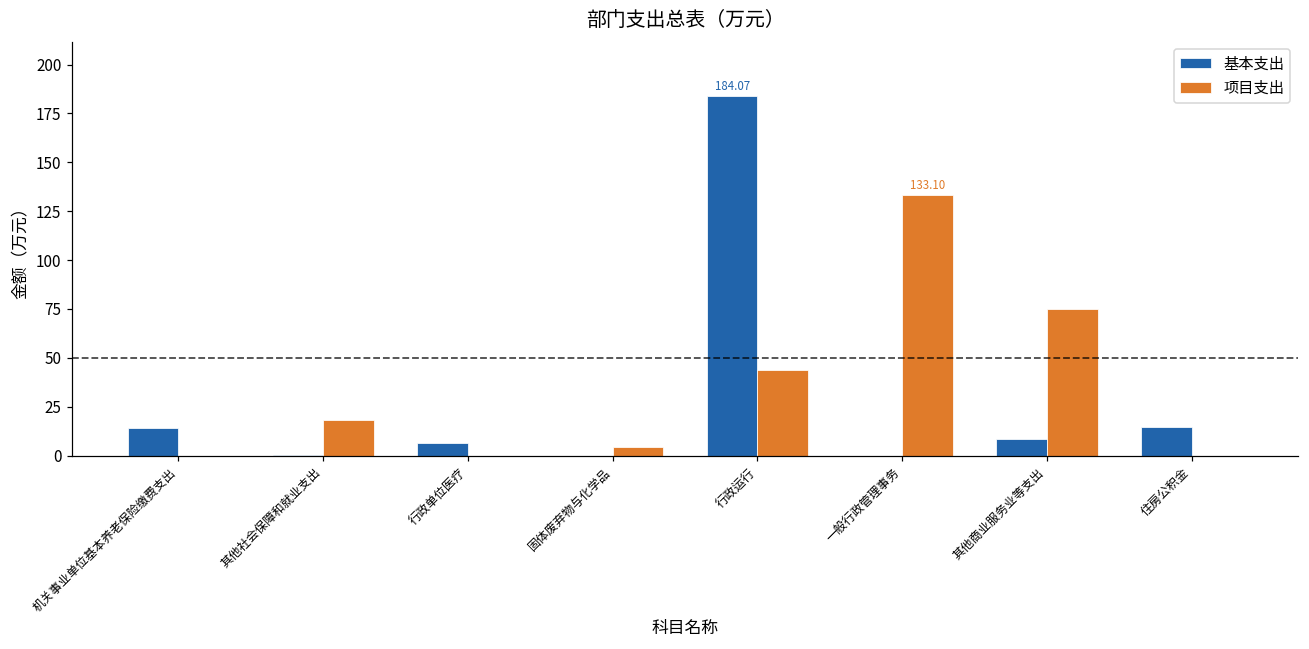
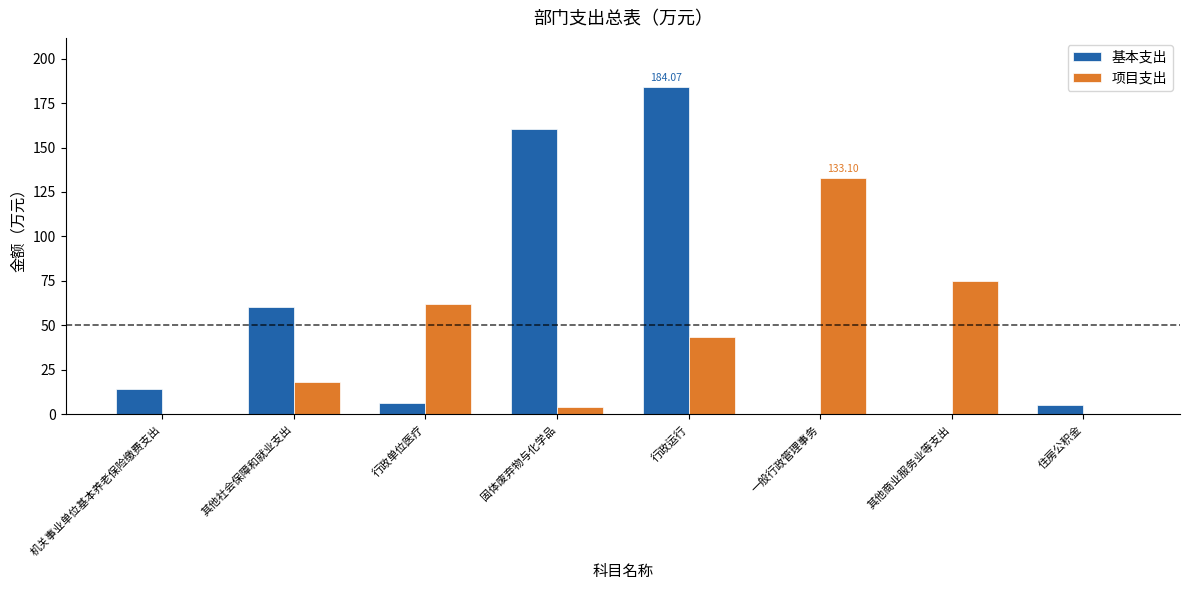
  {
    "基本支出": {
      "机关事业单位基本养老保险缴费支出": 14,
-     "其他社会保障和就业支出": 0,
+     "其他社会保障和就业支出": 60,
      "行政单位医疗": 6,
-     "固体废弃物与化学品": 0,
+     "固体废弃物与化学品": 161,
      "一般行政管理事务": 0,
-     "其他商业服务业等支出": 9,
-     "住房公积金": 15
+     "其他商业服务业等支出": 0,
+     "住房公积金": 5
    },
    "项目支出": {
      "机关事业单位基本养老保险缴费支出": 0,
      "其他社会保障和就业支出": 18,
-     "行政单位医疗": 0,
+     "行政单位医疗": 62,
      "固体废弃物与化学品": 4,
      "行政运行": 44,
      "其他商业服务业等支出": 75,
      "住房公积金": 0
    }
  }
